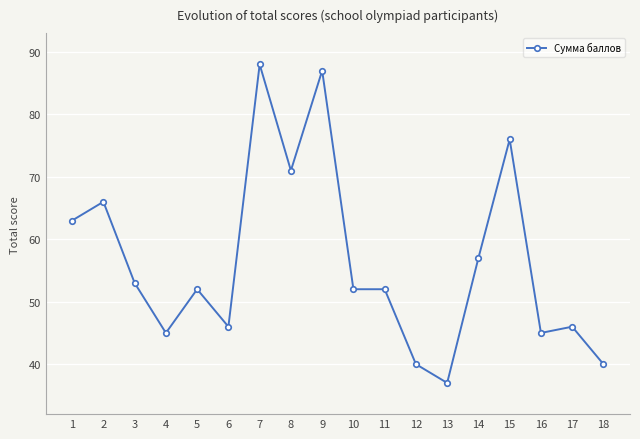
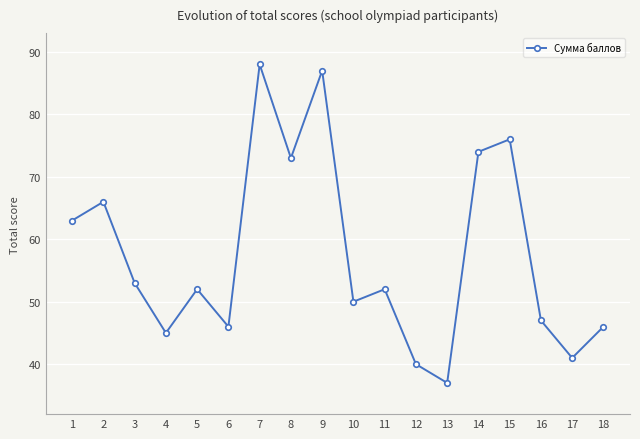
  {
    "1": 63,
    "2": 66,
    "3": 53,
    "4": 45,
    "5": 52,
    "6": 46,
    "7": 88,
-   "8": 71,
+   "8": 73,
    "9": 87,
-   "10": 52,
+   "10": 50,
    "11": 52,
    "12": 40,
    "13": 37,
-   "14": 57,
+   "14": 74,
    "15": 76,
-   "16": 45,
-   "17": 46,
-   "18": 40
+   "16": 47,
+   "17": 41,
+   "18": 46
  }
